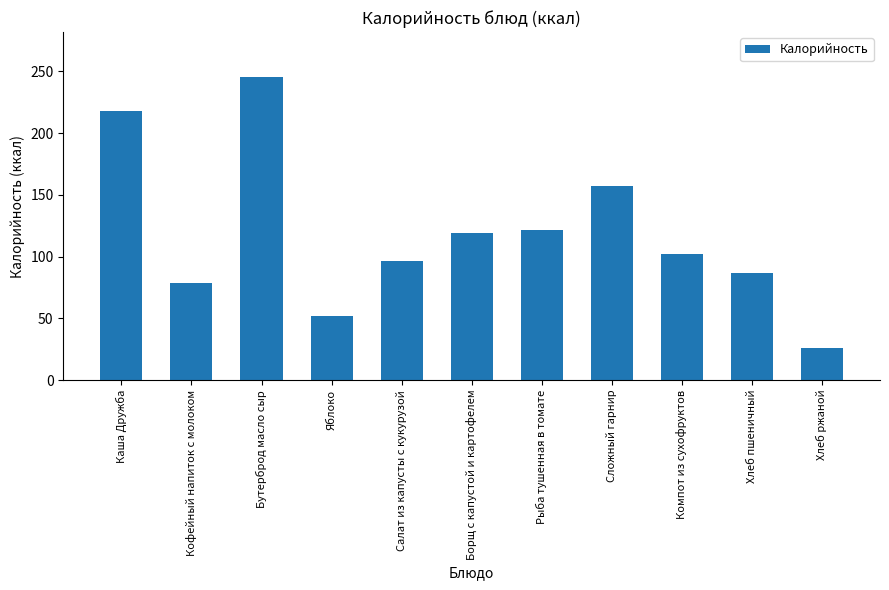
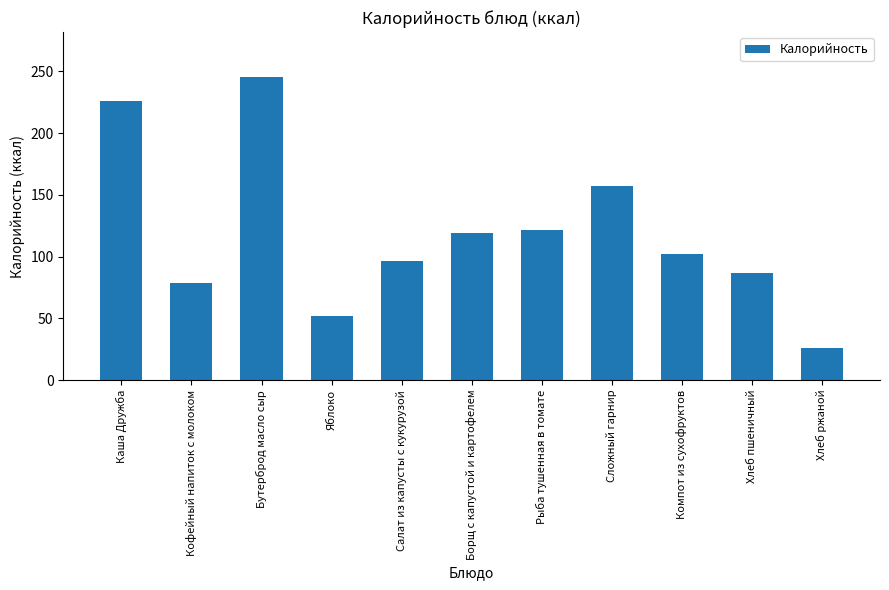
  {
-   "Каша Дружба": 218,
+   "Каша Дружба": 226,
    "Кофейный напиток с молоком": 79,
    "Бутерброд масло сыр": 245,
    "Яблоко": 52,
    "Салат из капусты с кукурузой": 96,
    "Борщ с капустой и картофелем": 119,
    "Рыба тушенная в томате": 122,
    "Сложный гарнир": 157,
    "Компот из сухофруктов": 102,
    "Хлеб пшеничный": 87,
    "Хлеб ржаной": 26
  }
